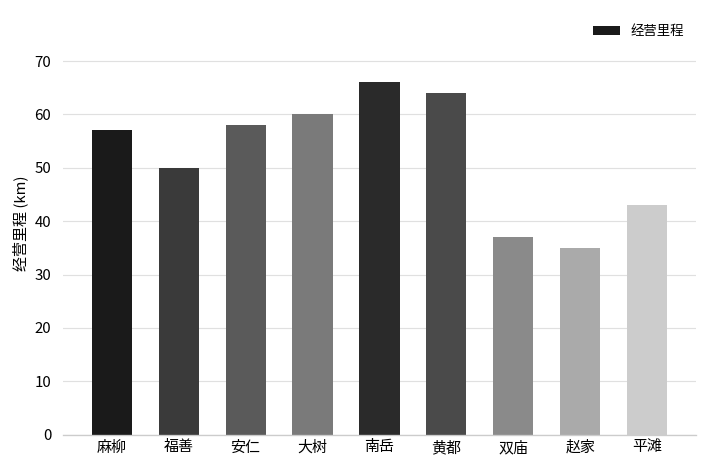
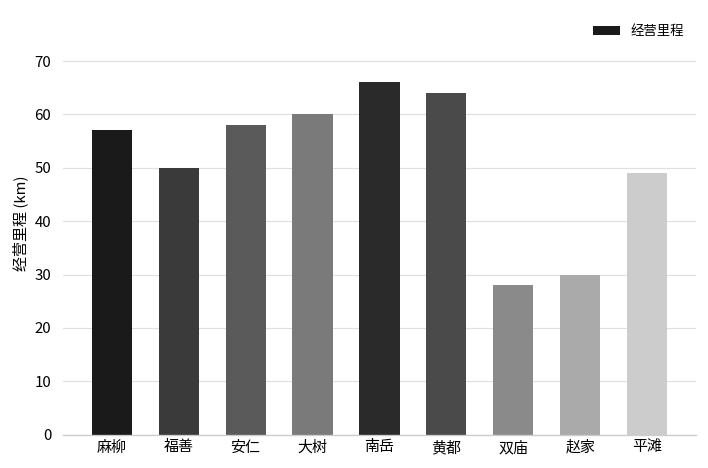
  {
    "麻柳": 57,
    "福善": 50,
    "安仁": 58,
    "大树": 60,
    "南岳": 66,
    "黄都": 64,
-   "双庙": 37,
-   "赵家": 35,
-   "平滩": 43
+   "双庙": 28,
+   "赵家": 30,
+   "平滩": 49
  }
